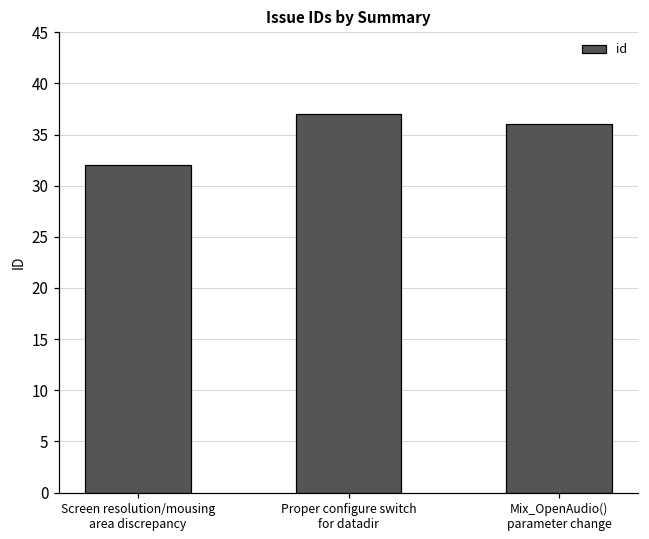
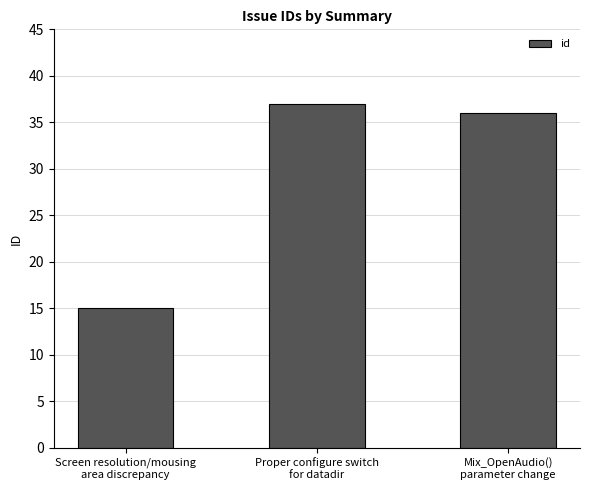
  {
-   "Screen resolution/mousing area discrepancy": 32,
+   "Screen resolution/mousing area discrepancy": 15,
    "Proper configure switch for datadir": 37,
    "Mix_OpenAudio() parameter change": 36
  }
